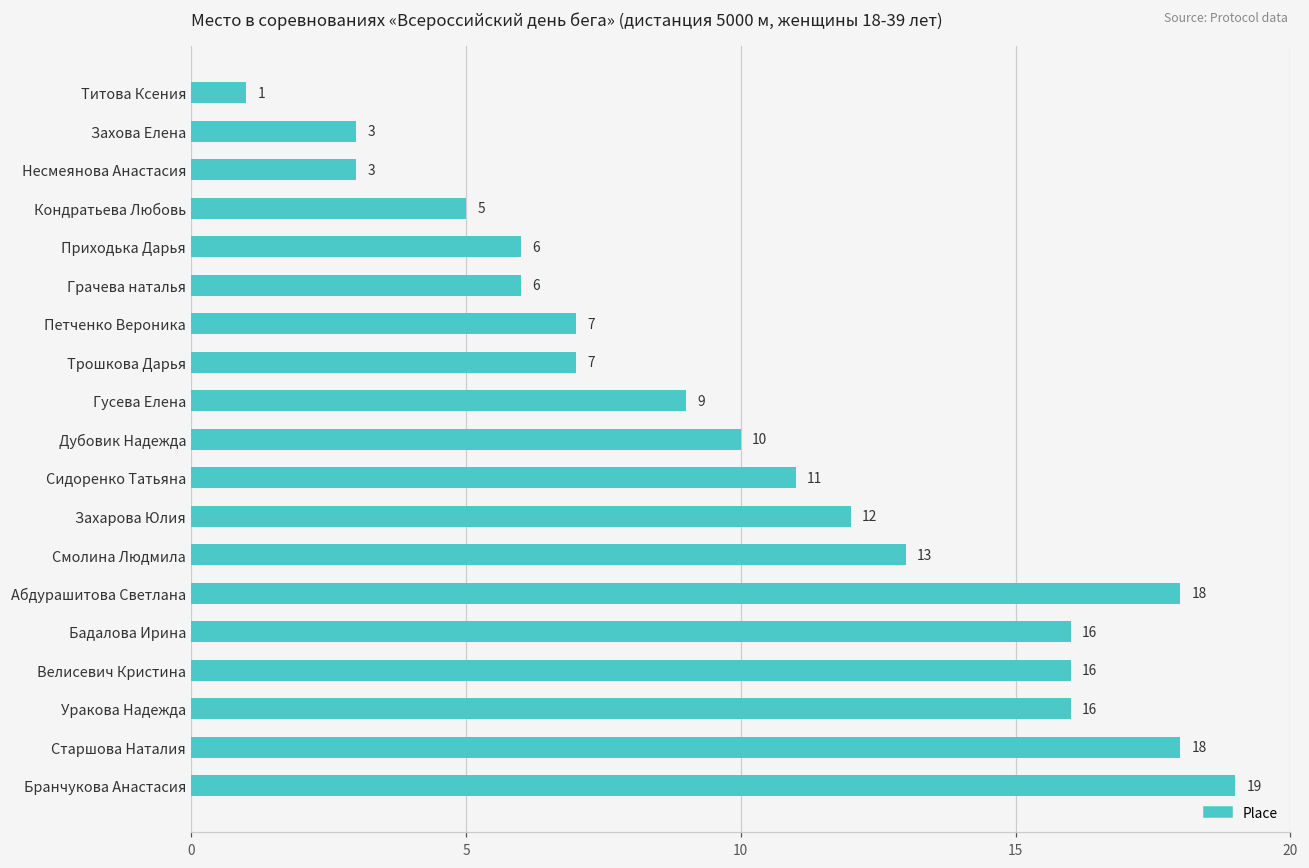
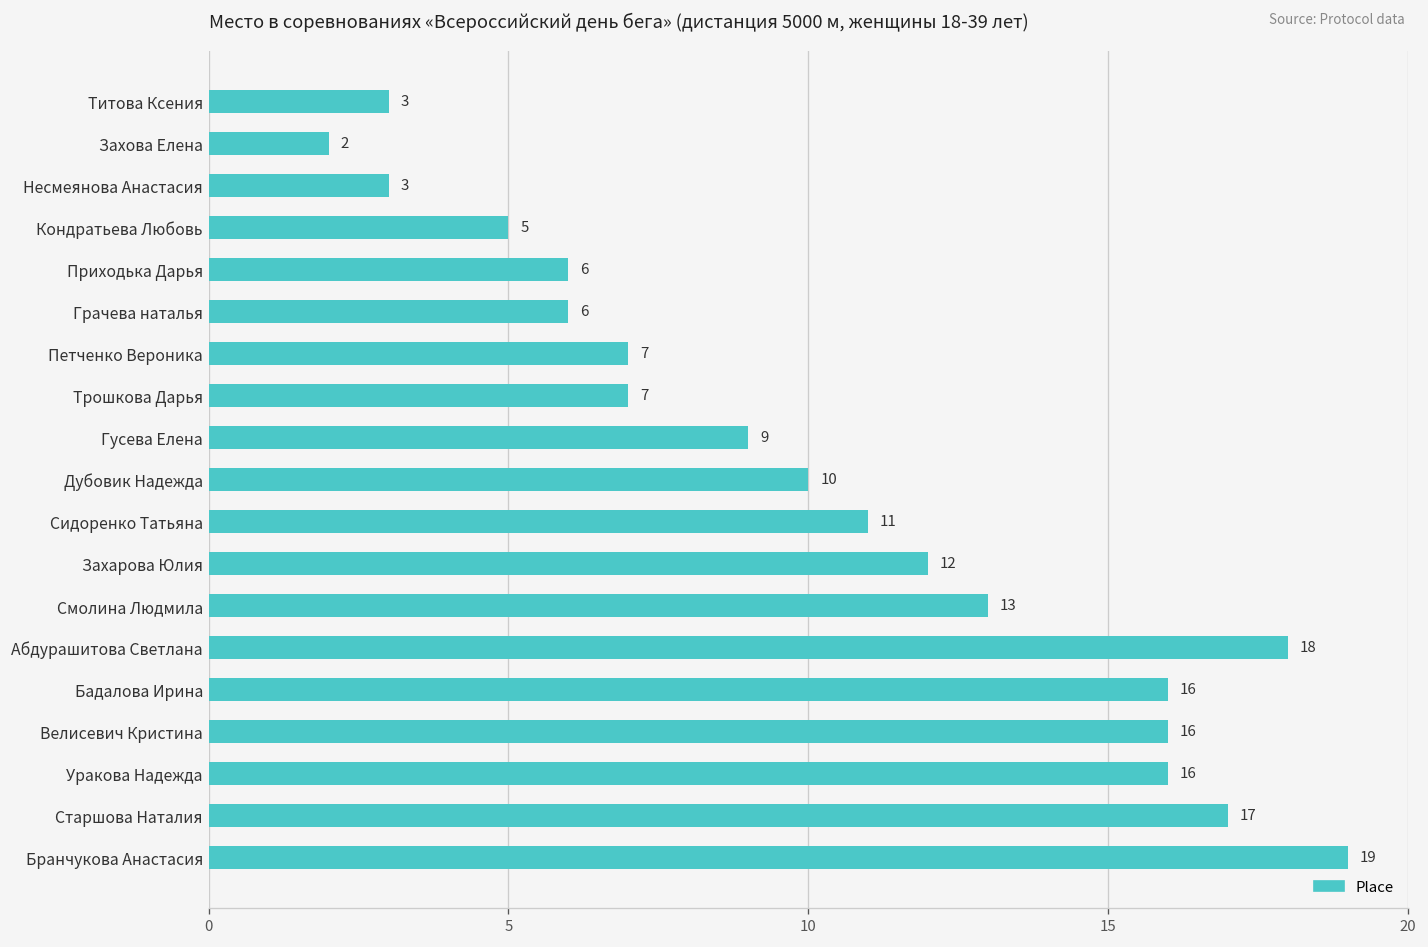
  {
-   "Титова Ксения": 1,
-   "Захова Елена": 3,
+   "Титова Ксения": 3,
+   "Захова Елена": 2,
    "Несмеянова Анастасия": 3,
    "Кондратьева Любовь": 5,
    "Приходька Дарья": 6,
    "Грачева наталья": 6,
    "Петченко Вероника": 7,
    "Трошкова Дарья": 7,
    "Гусева Елена": 9,
    "Дубовик Надежда": 10,
    "Сидоренко Татьяна": 11,
    "Захарова Юлия": 12,
    "Смолина Людмила": 13,
    "Абдурашитова Светлана": 18,
    "Бадалова Ирина": 16,
    "Велисевич Кристина": 16,
    "Уракова Надежда": 16,
-   "Старшова Наталия": 18,
+   "Старшова Наталия": 17,
    "Бранчукова Анастасия": 19
  }
